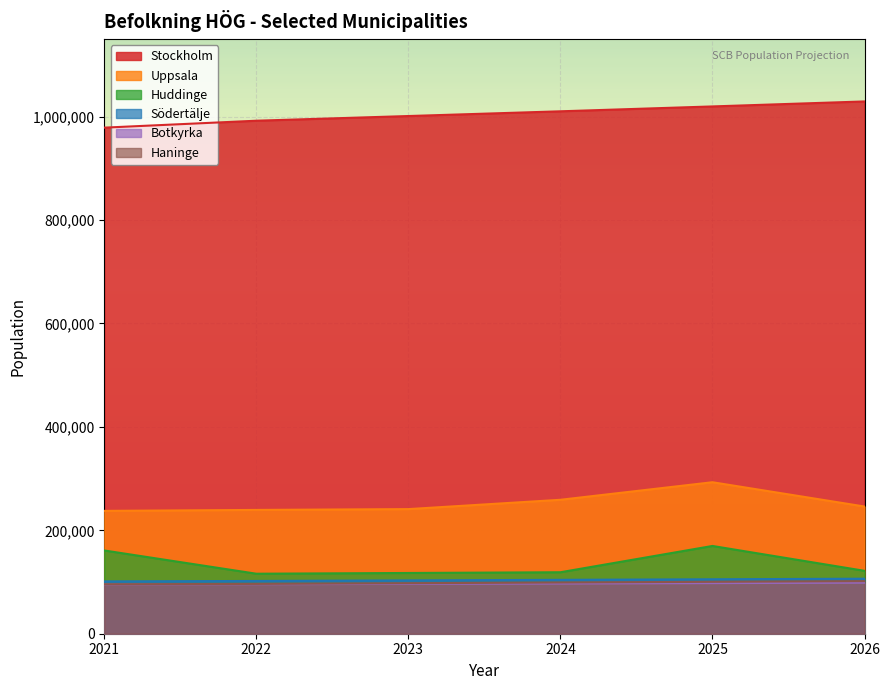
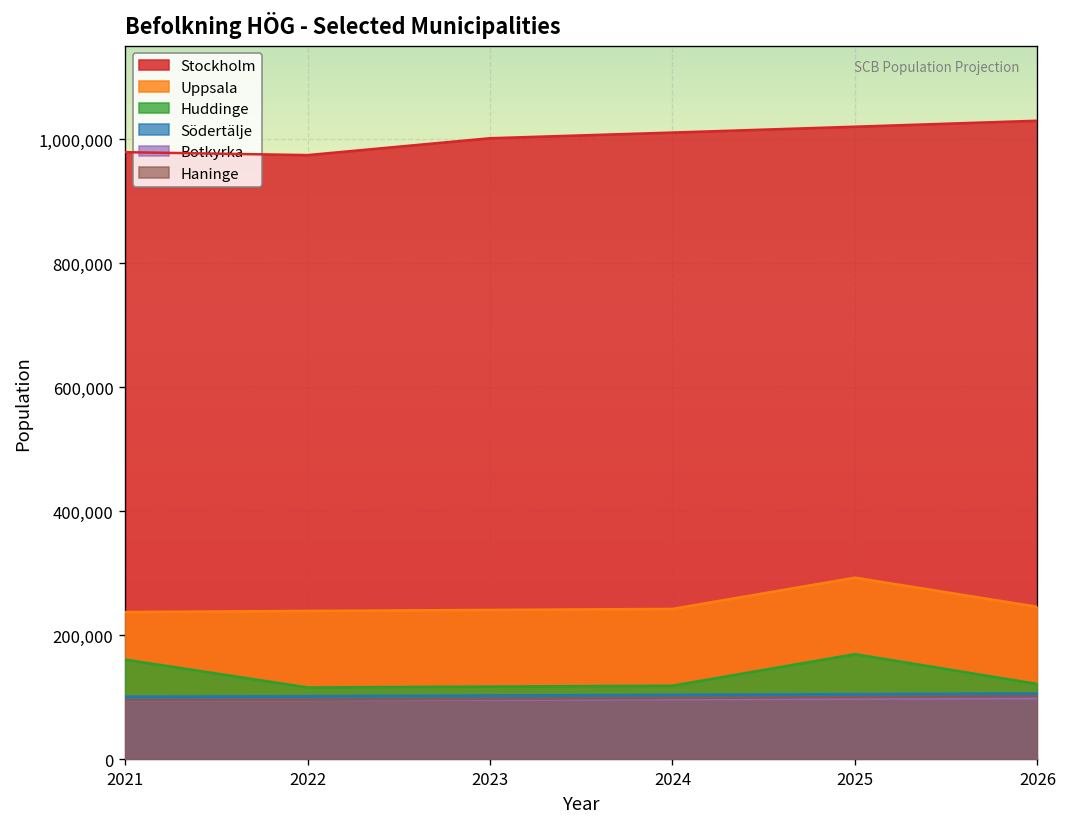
  {
    "Stockholm": {
      "2021": "980,000",
-     "2022": "990,000",
+     "2022": "970,000",
      "2023": "1,000,000",
      "2024": "1,010,000",
      "2025": "1,020,000",
      "2026": "1,030,000"
    },
    "Uppsala": {
      "2021": "240,000",
      "2022": "240,000",
      "2023": "240,000",
-     "2024": "260,000",
+     "2024": "240,000",
      "2025": "290,000",
      "2026": "250,000"
    },
    "Huddinge": {
      "2021": "160,000",
      "2022": "120,000",
      "2023": "120,000",
      "2024": "120,000",
      "2025": "170,000",
      "2026": "120,000"
    },
    "Södertälje": {
      "2021": "100,000",
      "2022": "100,000",
      "2023": "100,000",
      "2024": "100,000"
    }
  }
